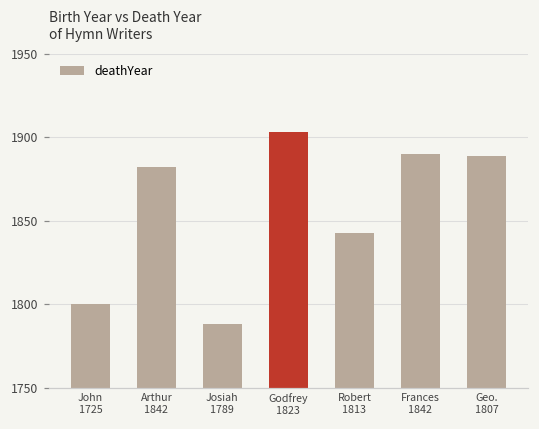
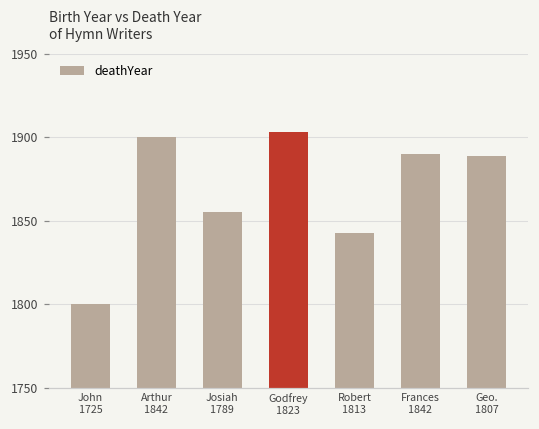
  {
    "John 1725": 1800,
-   "Arthur 1842": 1882,
-   "Josiah 1789": 1788,
+   "Arthur 1842": 1900,
+   "Josiah 1789": 1855,
    "Godfrey 1823": 1903,
    "Robert 1813": 1843,
    "Frances 1842": 1890,
    "Geo. 1807": 1889
  }
